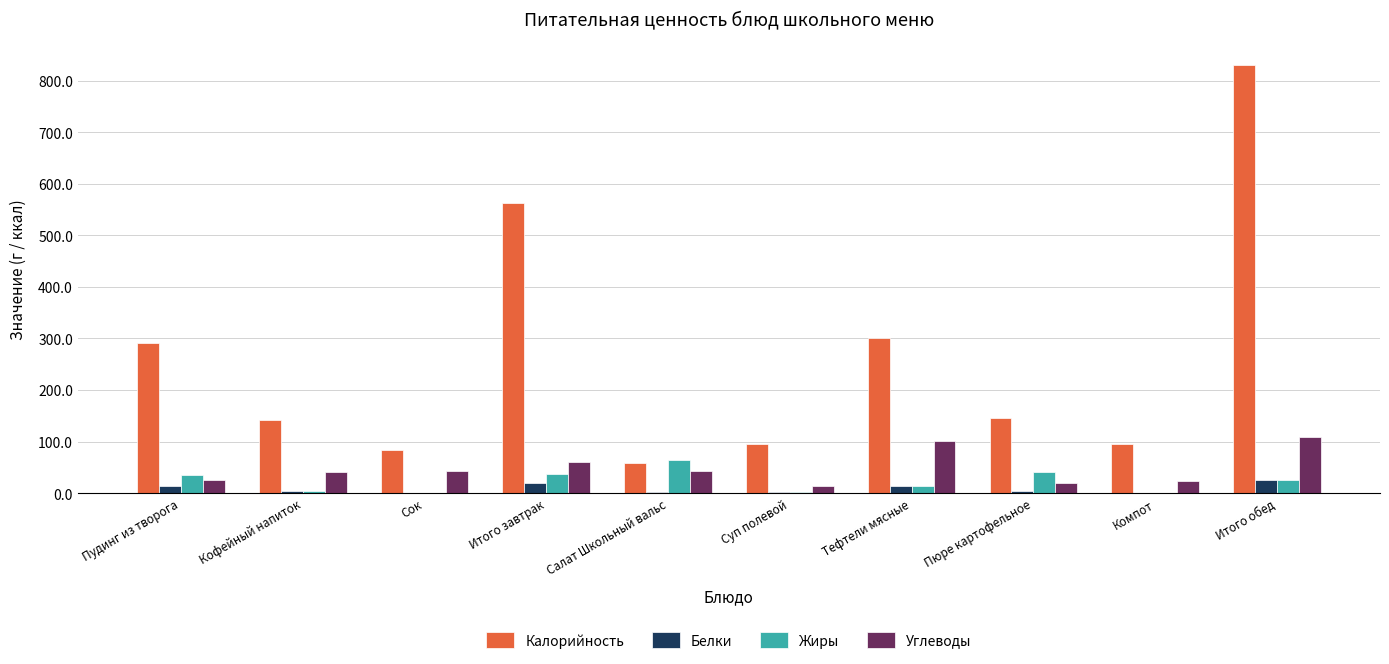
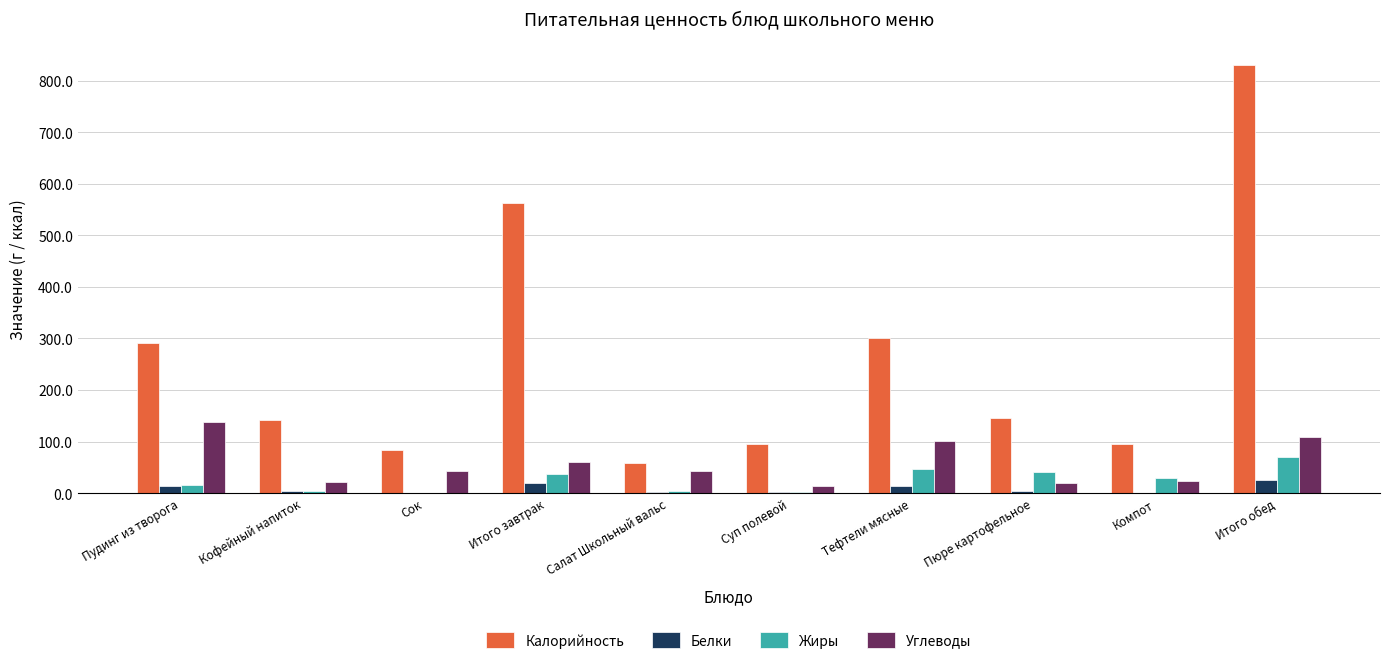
  {
    "Калорийность": {
      "Пудинг из творога": 290,
      "Кофейный напиток": 140,
      "Сок": 80,
      "Итого завтрак": 560,
      "Салат Школьный вальс": 60,
      "Суп полевой": 100,
      "Тефтели мясные": 300,
      "Пюре картофельное": 150,
      "Компот": 100,
      "Итого обед": 830
    },
    "Белки": {
      "Пудинг из творога": 10,
      "Итого завтрак": 20,
      "Тефтели мясные": 10,
      "Итого обед": 30
    },
    "Жиры": {
-     "Пудинг из творога": 40,
+     "Пудинг из творога": 20,
      "Итого завтрак": 40,
-     "Салат Школьный вальс": 60,
-     "Тефтели мясные": 10,
+     "Салат Школьный вальс": 0,
+     "Тефтели мясные": 50,
      "Пюре картофельное": 40,
-     "Компот": 0,
-     "Итого обед": 30
+     "Компот": 30,
+     "Итого обед": 70
    },
    "Углеводы": {
-     "Пудинг из творога": 20,
-     "Кофейный напиток": 40,
+     "Пудинг из творога": 140,
+     "Кофейный напиток": 20,
      "Сок": 40,
      "Итого завтрак": 60,
      "Салат Школьный вальс": 40,
      "Суп полевой": 10,
      "Тефтели мясные": 100,
      "Пюре картофельное": 20,
      "Компот": 20,
      "Итого обед": 110
    }
  }
